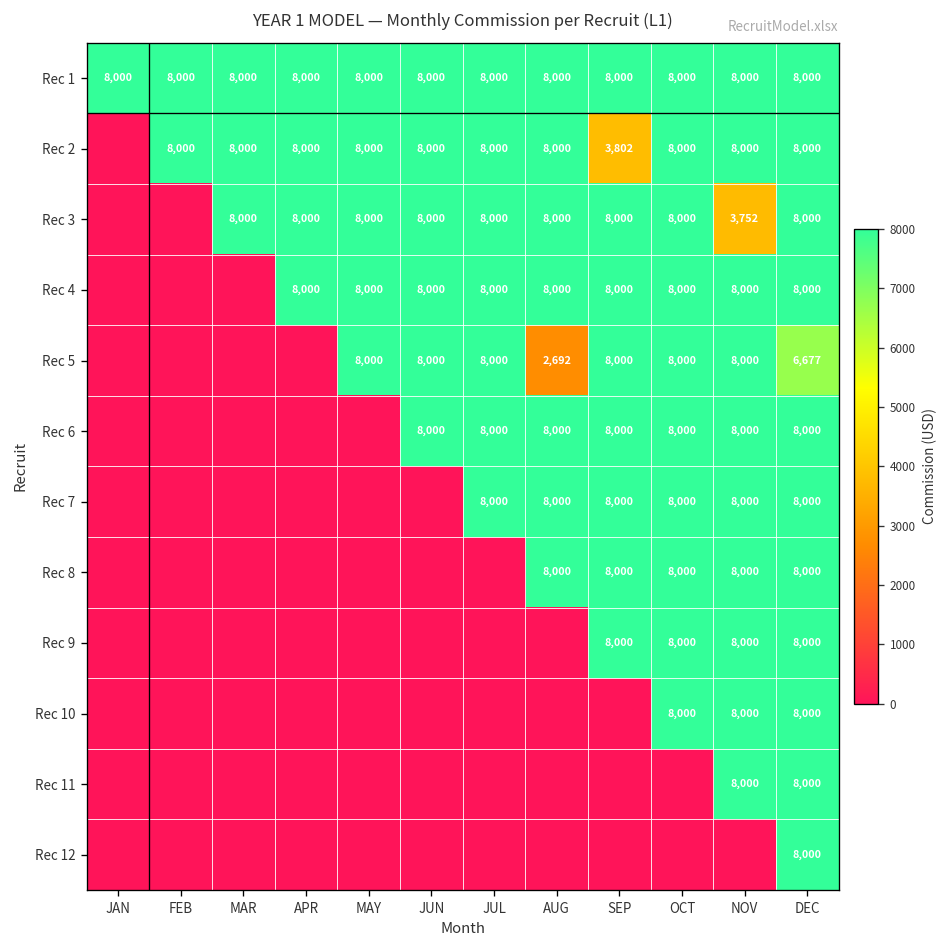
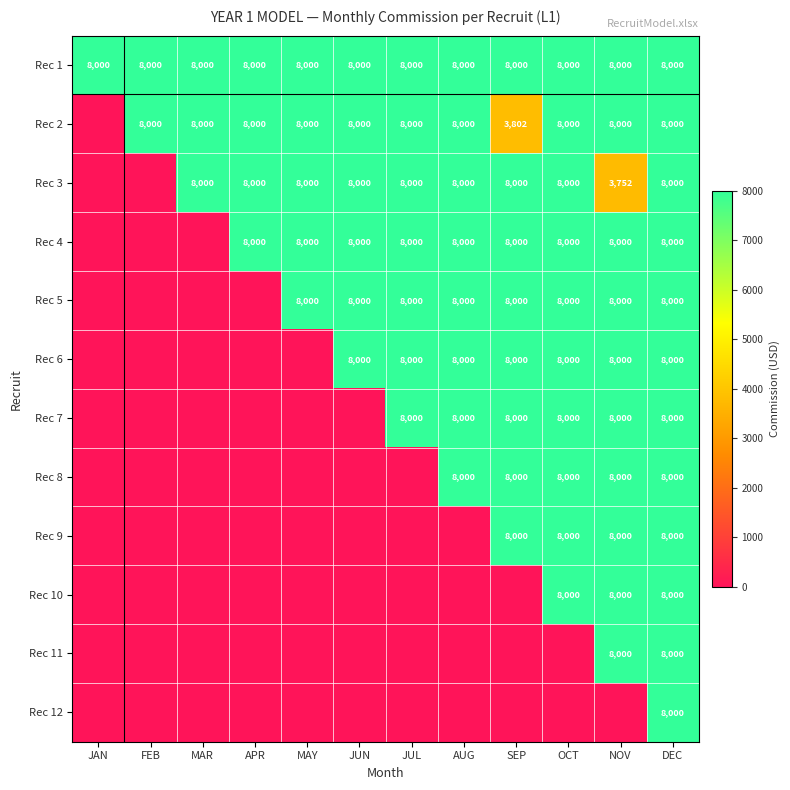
  {
    "Rec 1": {
      "JAN": "8,000",
      "FEB": "8,000",
      "MAR": "8,000",
      "APR": "8,000",
      "MAY": "8,000",
      "JUN": "8,000",
      "JUL": "8,000",
      "AUG": "8,000",
      "SEP": "8,000",
      "OCT": "8,000",
      "NOV": "8,000",
      "DEC": "8,000"
    },
    "Rec 2": {
      "FEB": "8,000",
      "MAR": "8,000",
      "APR": "8,000",
      "MAY": "8,000",
      "JUN": "8,000",
      "JUL": "8,000",
      "AUG": "8,000",
      "SEP": "3,802",
      "OCT": "8,000",
      "NOV": "8,000",
      "DEC": "8,000"
    },
    "Rec 3": {
      "MAR": "8,000",
      "APR": "8,000",
      "MAY": "8,000",
      "JUN": "8,000",
      "JUL": "8,000",
      "AUG": "8,000",
      "SEP": "8,000",
      "OCT": "8,000",
      "NOV": "3,752",
      "DEC": "8,000"
    },
    "Rec 4": {
      "APR": "8,000",
      "MAY": "8,000",
      "JUN": "8,000",
      "JUL": "8,000",
      "AUG": "8,000",
      "SEP": "8,000",
      "OCT": "8,000",
      "NOV": "8,000",
      "DEC": "8,000"
    },
    "Rec 5": {
      "MAY": "8,000",
      "JUN": "8,000",
      "JUL": "8,000",
-     "AUG": "2,692",
+     "AUG": "8,000",
      "SEP": "8,000",
      "OCT": "8,000",
      "NOV": "8,000",
-     "DEC": "6,677"
+     "DEC": "8,000"
    },
    "Rec 6": {
      "JUN": "8,000",
      "JUL": "8,000",
      "AUG": "8,000",
      "SEP": "8,000",
      "OCT": "8,000",
      "NOV": "8,000",
      "DEC": "8,000"
    },
    "Rec 7": {
      "JUL": "8,000",
      "AUG": "8,000",
      "SEP": "8,000",
      "OCT": "8,000",
      "NOV": "8,000",
      "DEC": "8,000"
    },
    "Rec 8": {
      "AUG": "8,000",
      "SEP": "8,000",
      "OCT": "8,000",
      "NOV": "8,000",
      "DEC": "8,000"
    },
    "Rec 9": {
      "SEP": "8,000",
      "OCT": "8,000",
      "NOV": "8,000",
      "DEC": "8,000"
    },
    "Rec 10": {
      "OCT": "8,000",
      "NOV": "8,000",
      "DEC": "8,000"
    },
    "Rec 11": {
      "NOV": "8,000",
      "DEC": "8,000"
    },
    "Rec 12": {
      "DEC": "8,000"
    }
  }
